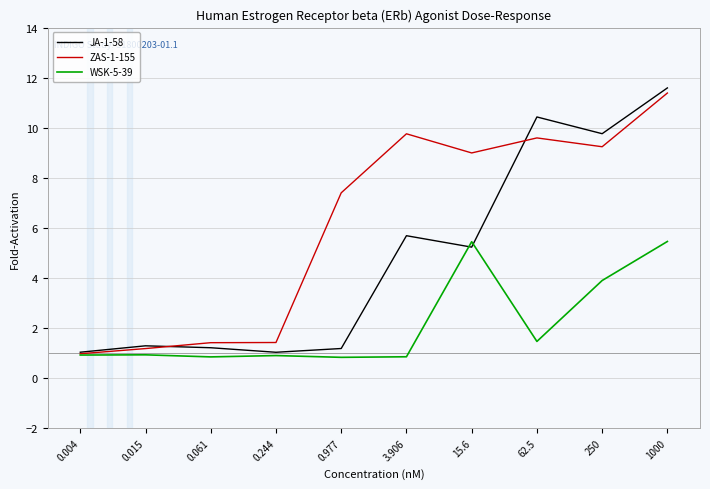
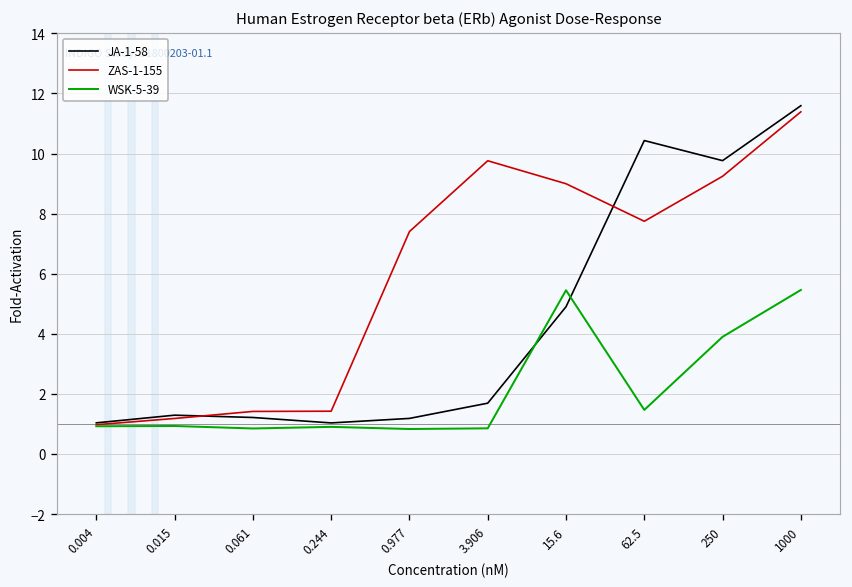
  {
    "JA-1-58": {
      "0.015": 1.3,
      "0.061": 1.2,
      "0.244": 1.0,
      "0.977": 1.2,
-     "3.906": 5.7,
-     "15.6": 5.2,
+     "3.906": 1.7,
+     "15.6": 4.9,
      "62.5": 10.4,
      "250": 9.8,
      "1000": 11.6
    },
    "ZAS-1-155": {
      "0.015": 1.2,
      "0.061": 1.4,
      "0.244": 1.4,
      "0.977": 7.4,
      "3.906": 9.8,
      "15.6": 9.0,
-     "62.5": 9.6,
+     "62.5": 7.7,
      "250": 9.2,
      "1000": 11.4
    },
    "WSK-5-39": {
      "0.015": 0.9,
      "0.061": 0.8,
      "0.244": 0.9,
      "0.977": 0.8,
      "3.906": 0.9,
      "15.6": 5.4,
      "62.5": 1.5,
      "250": 3.9,
      "1000": 5.5
    }
  }
